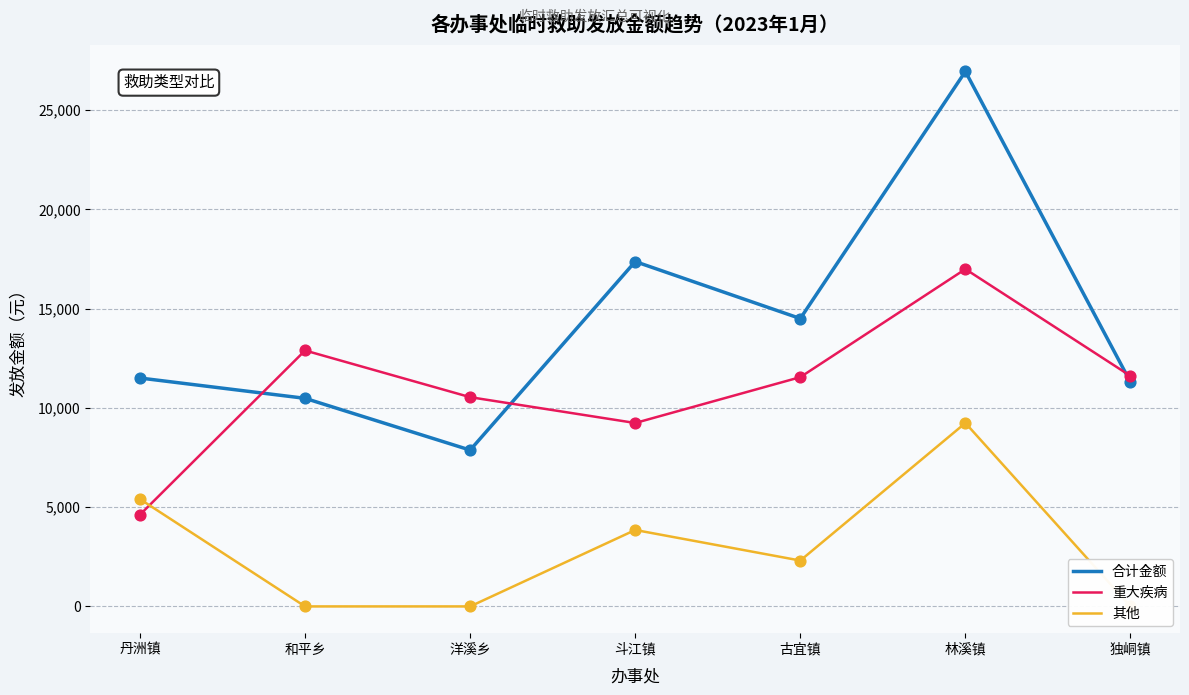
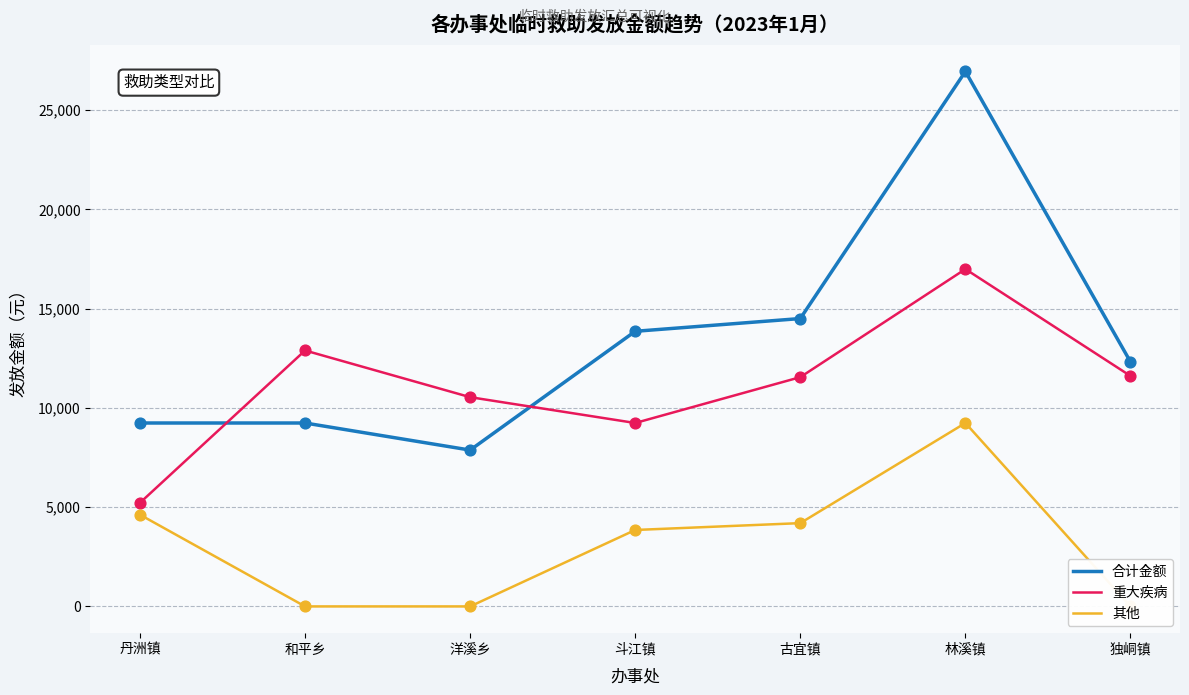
  {
    "合计金额": {
-     "丹洲镇": "11,500",
-     "和平乡": "10,500",
+     "丹洲镇": "9,200",
+     "和平乡": "9,200",
      "洋溪乡": "7,900",
-     "斗江镇": "17,400",
+     "斗江镇": "13,900",
      "古宜镇": "14,500",
      "林溪镇": "27,000",
-     "独峒镇": "11,300"
+     "独峒镇": "12,300"
    },
    "重大疾病": {
-     "丹洲镇": "4,600",
+     "丹洲镇": "5,200",
      "和平乡": "12,900",
      "洋溪乡": "10,500",
      "斗江镇": "9,200",
      "古宜镇": "11,600",
      "林溪镇": "17,000",
      "独峒镇": "11,600"
    },
    "其他": {
-     "丹洲镇": "5,400",
+     "丹洲镇": "4,600",
      "和平乡": "0",
      "洋溪乡": "0",
      "斗江镇": "3,900",
-     "古宜镇": "2,300",
+     "古宜镇": "4,200",
      "林溪镇": "9,200"
    }
  }
